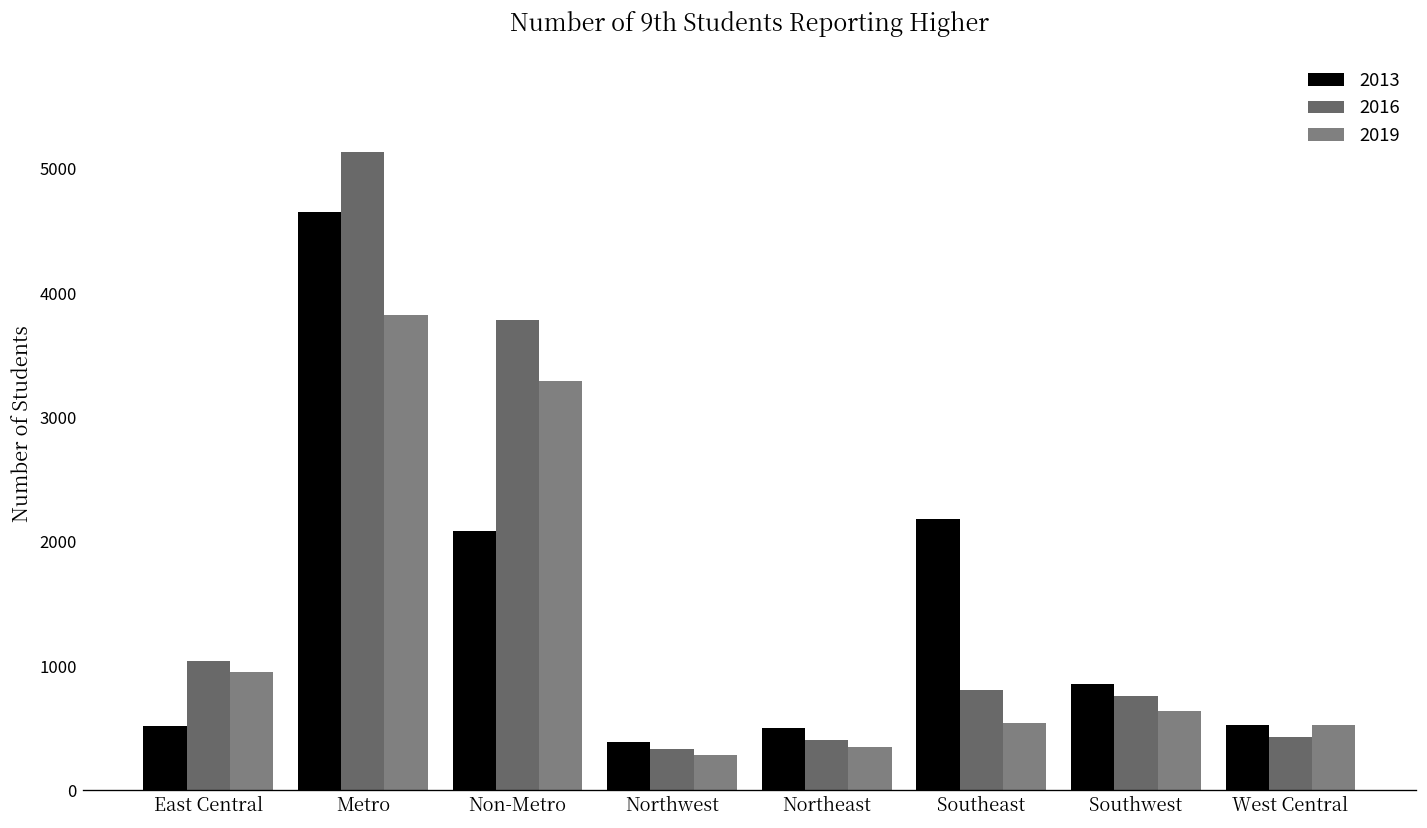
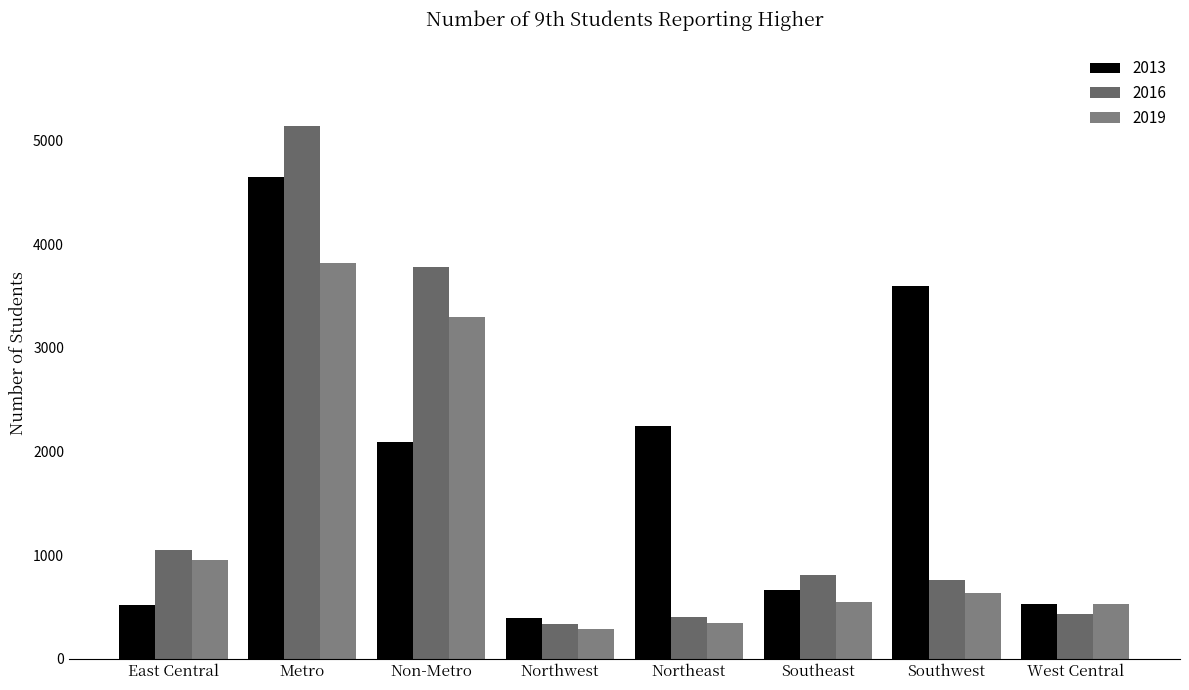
  {
    "2013": {
      "East Central": 520,
      "Metro": 4650,
      "Non-Metro": 2090,
      "Northwest": 390,
-     "Northeast": 500,
-     "Southeast": 2180,
-     "Southwest": 860,
+     "Northeast": 2240,
+     "Southeast": 660,
+     "Southwest": 3600,
      "West Central": 530
    }
  }
